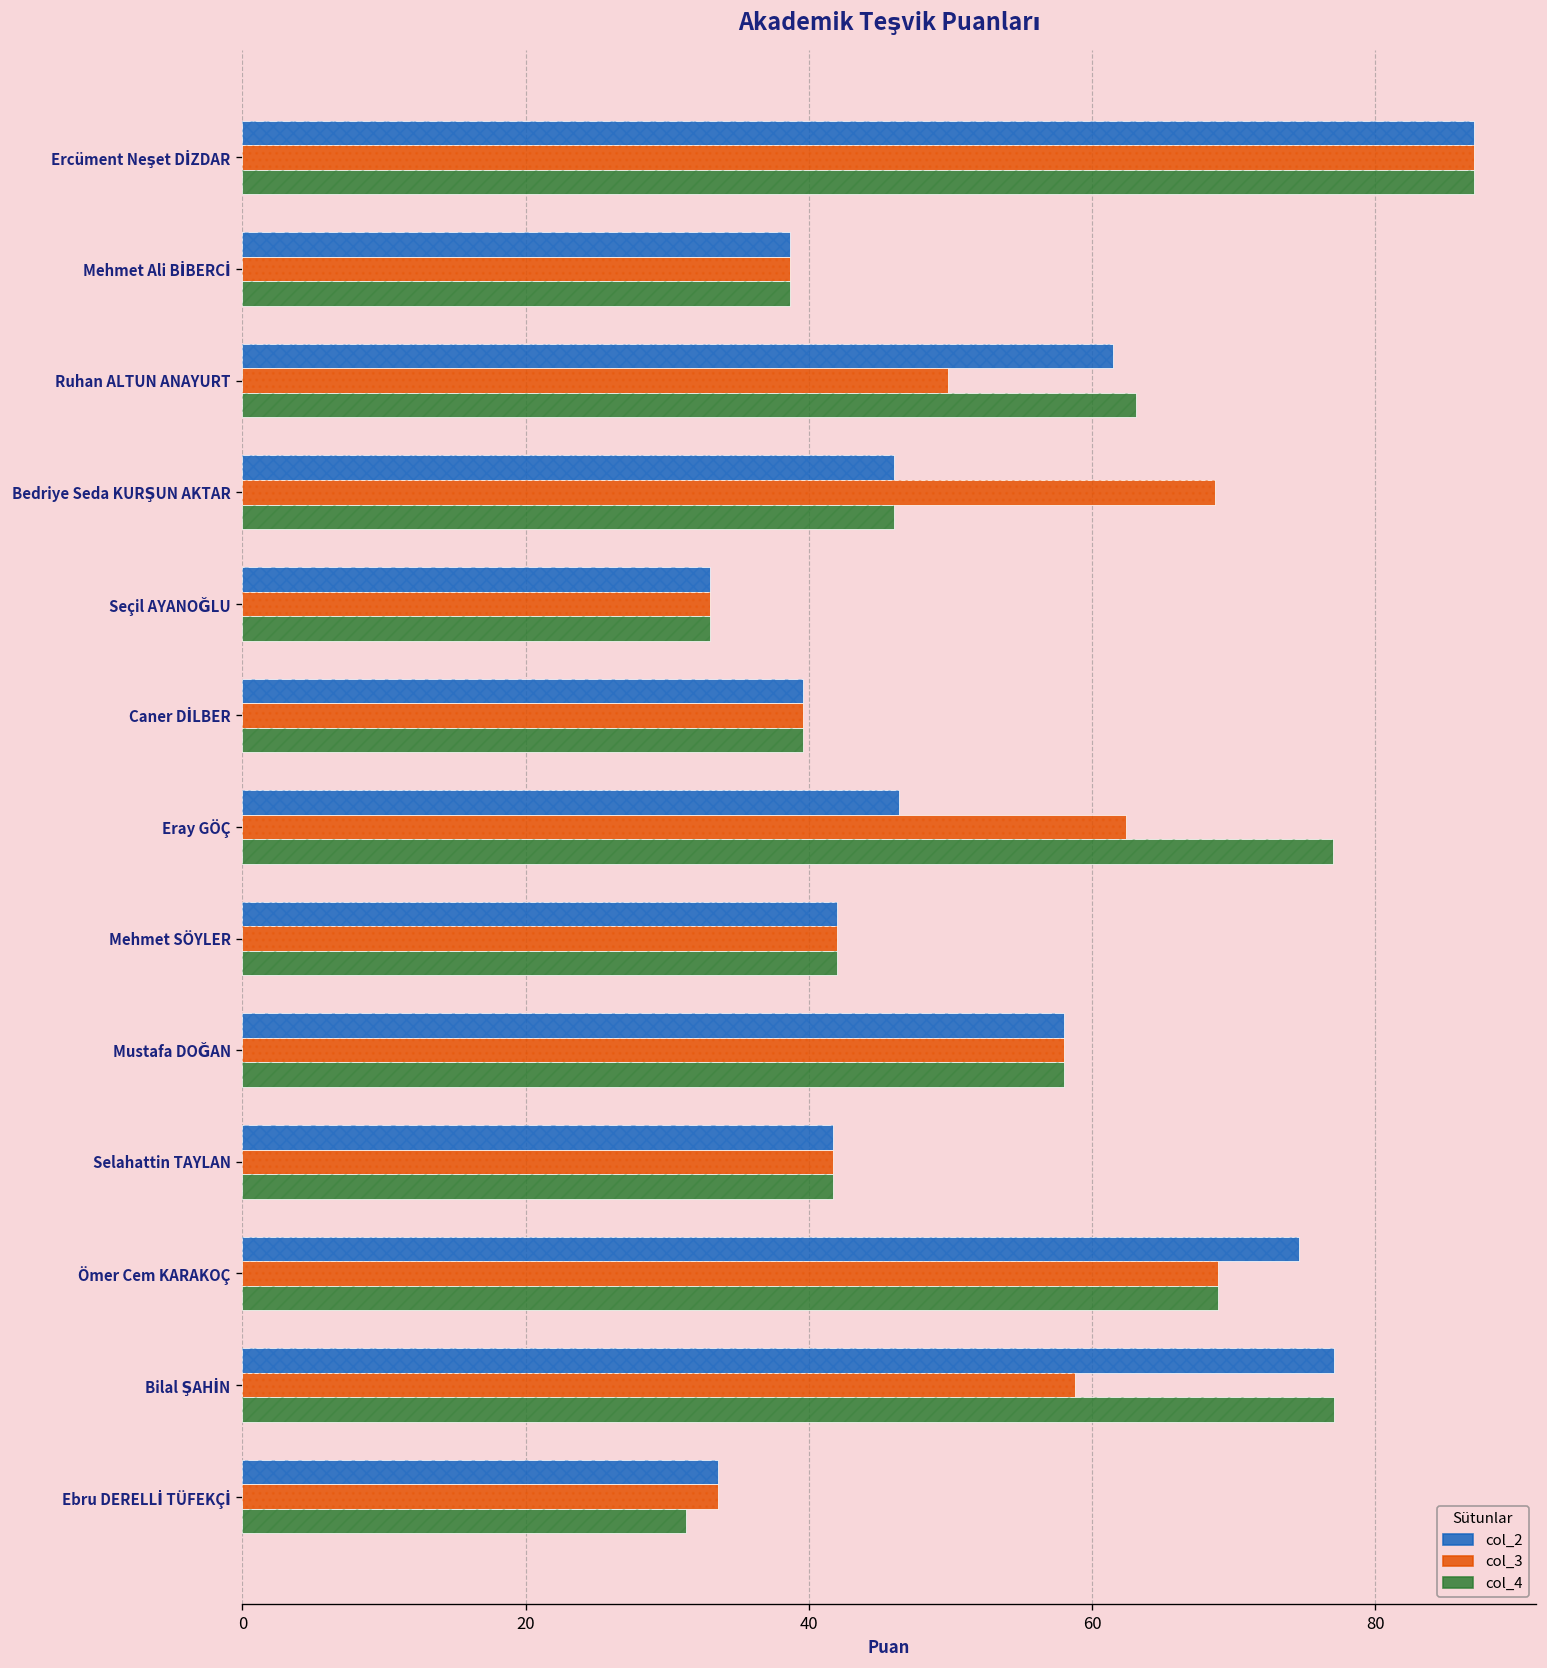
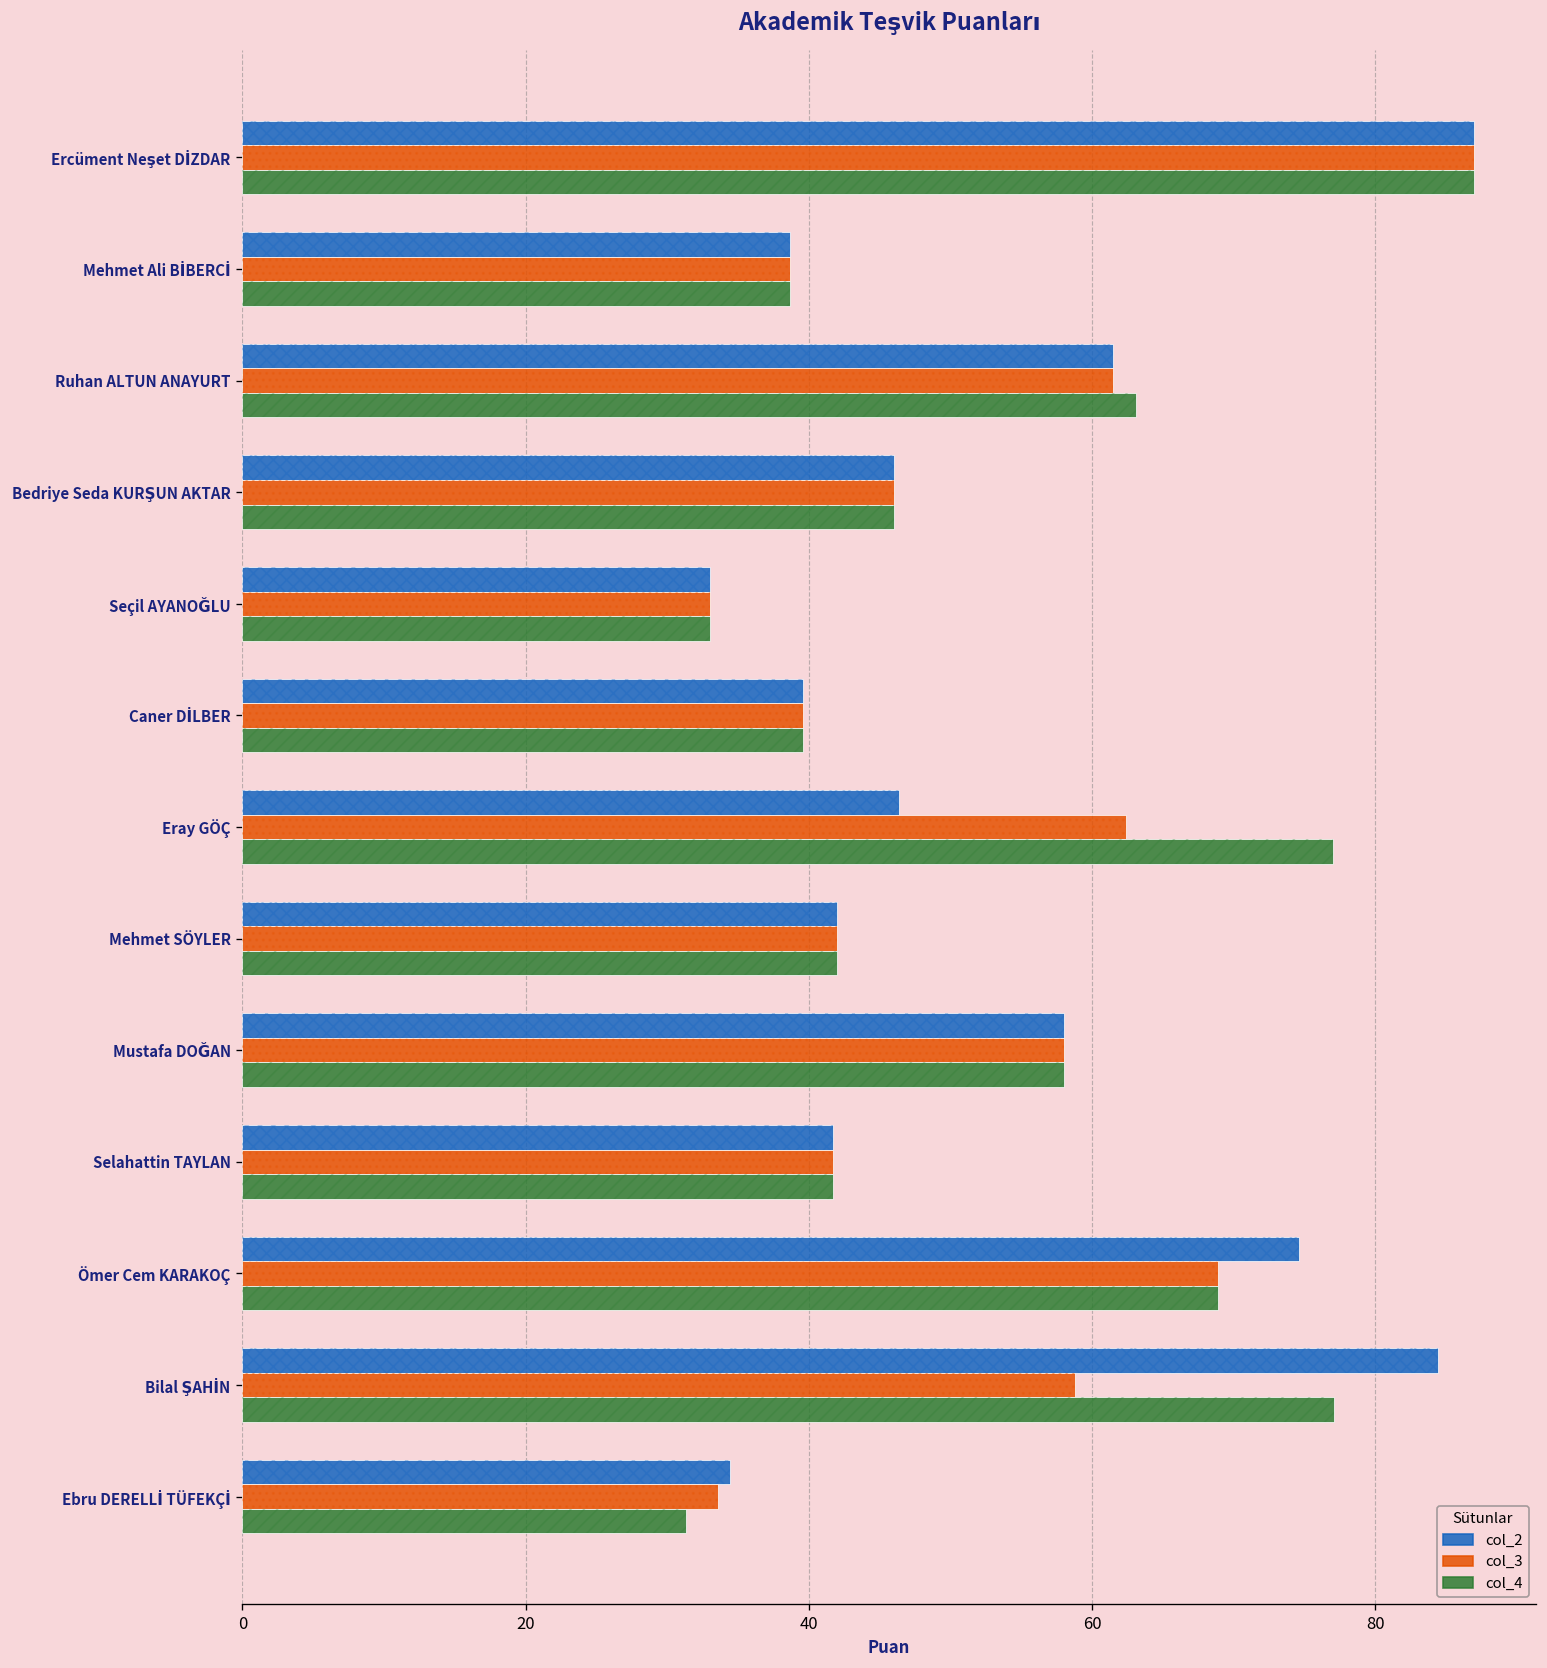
  {
    "col_2": {
      "Ercüment Neşet DİZDAR": 87.0,
      "Mehmet Ali BİBERCİ": 38.7,
      "Ruhan ALTUN ANAYURT": 61.5,
      "Bedriye Seda KURŞUN AKTAR": 46.1,
      "Seçil AYANOĞLU": 33.0,
      "Caner DİLBER": 39.6,
      "Eray GÖÇ": 46.4,
      "Mehmet SÖYLER": 42.0,
      "Mustafa DOĞAN": 58.1,
      "Selahattin TAYLAN": 41.7,
      "Ömer Cem KARAKOÇ": 74.6,
-     "Bilal ŞAHİN": 77.1,
-     "Ebru DERELLİ TÜFEKÇİ": 33.6
+     "Bilal ŞAHİN": 84.4,
+     "Ebru DERELLİ TÜFEKÇİ": 34.4
    },
    "col_3": {
      "Ercüment Neşet DİZDAR": 87.0,
      "Mehmet Ali BİBERCİ": 38.7,
-     "Ruhan ALTUN ANAYURT": 49.8,
-     "Bedriye Seda KURŞUN AKTAR": 68.7,
+     "Ruhan ALTUN ANAYURT": 61.5,
+     "Bedriye Seda KURŞUN AKTAR": 46.1,
      "Seçil AYANOĞLU": 33.0,
      "Caner DİLBER": 39.6,
      "Eray GÖÇ": 62.4,
      "Mehmet SÖYLER": 42.0,
      "Mustafa DOĞAN": 58.1,
      "Selahattin TAYLAN": 41.7,
      "Ömer Cem KARAKOÇ": 68.9,
      "Bilal ŞAHİN": 58.8,
      "Ebru DERELLİ TÜFEKÇİ": 33.6
    },
    "col_4": {
      "Ercüment Neşet DİZDAR": 87.0,
      "Mehmet Ali BİBERCİ": 38.7,
      "Ruhan ALTUN ANAYURT": 63.1,
      "Bedriye Seda KURŞUN AKTAR": 46.1,
      "Seçil AYANOĞLU": 33.0,
      "Caner DİLBER": 39.6,
      "Eray GÖÇ": 77.0,
      "Mehmet SÖYLER": 42.0,
      "Mustafa DOĞAN": 58.1,
      "Selahattin TAYLAN": 41.7,
      "Ömer Cem KARAKOÇ": 68.9,
      "Bilal ŞAHİN": 77.1,
      "Ebru DERELLİ TÜFEKÇİ": 31.3
    }
  }
